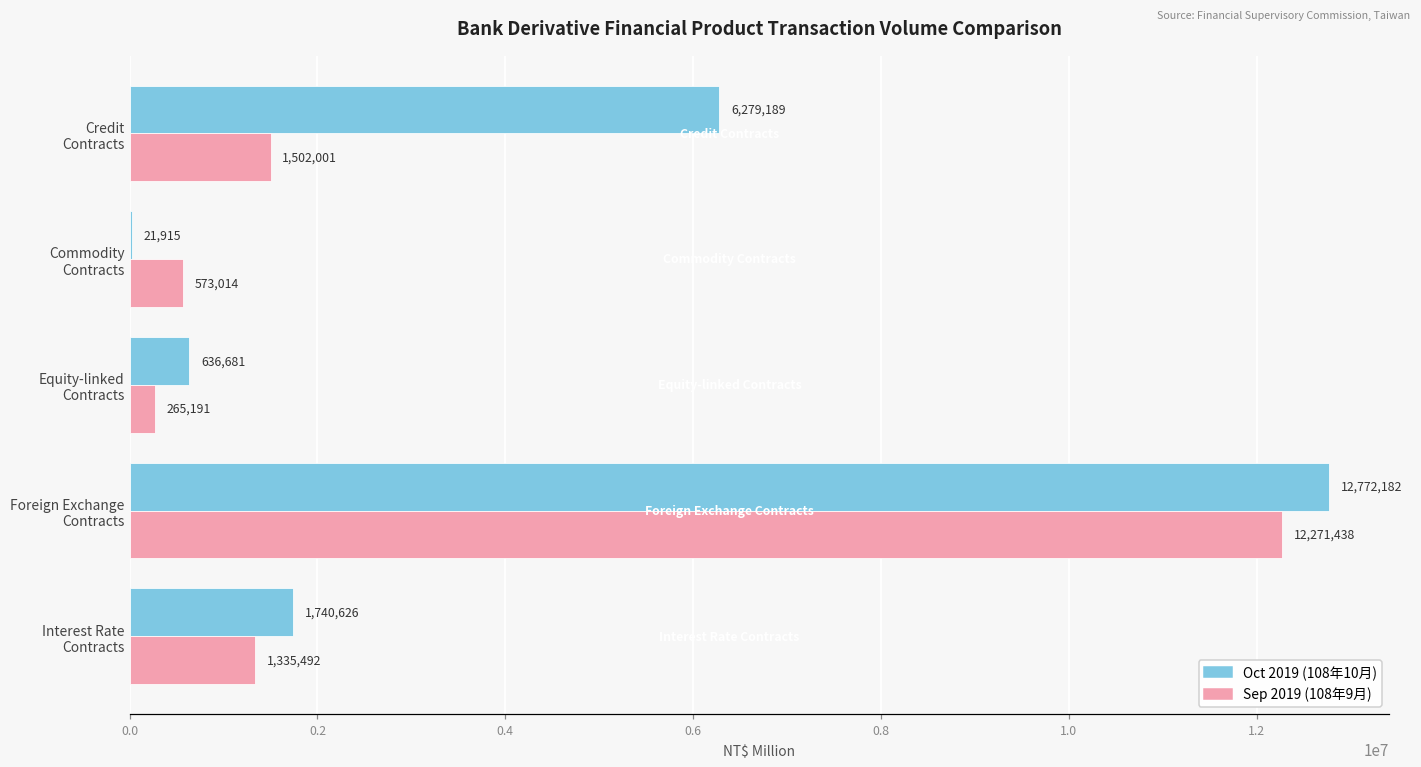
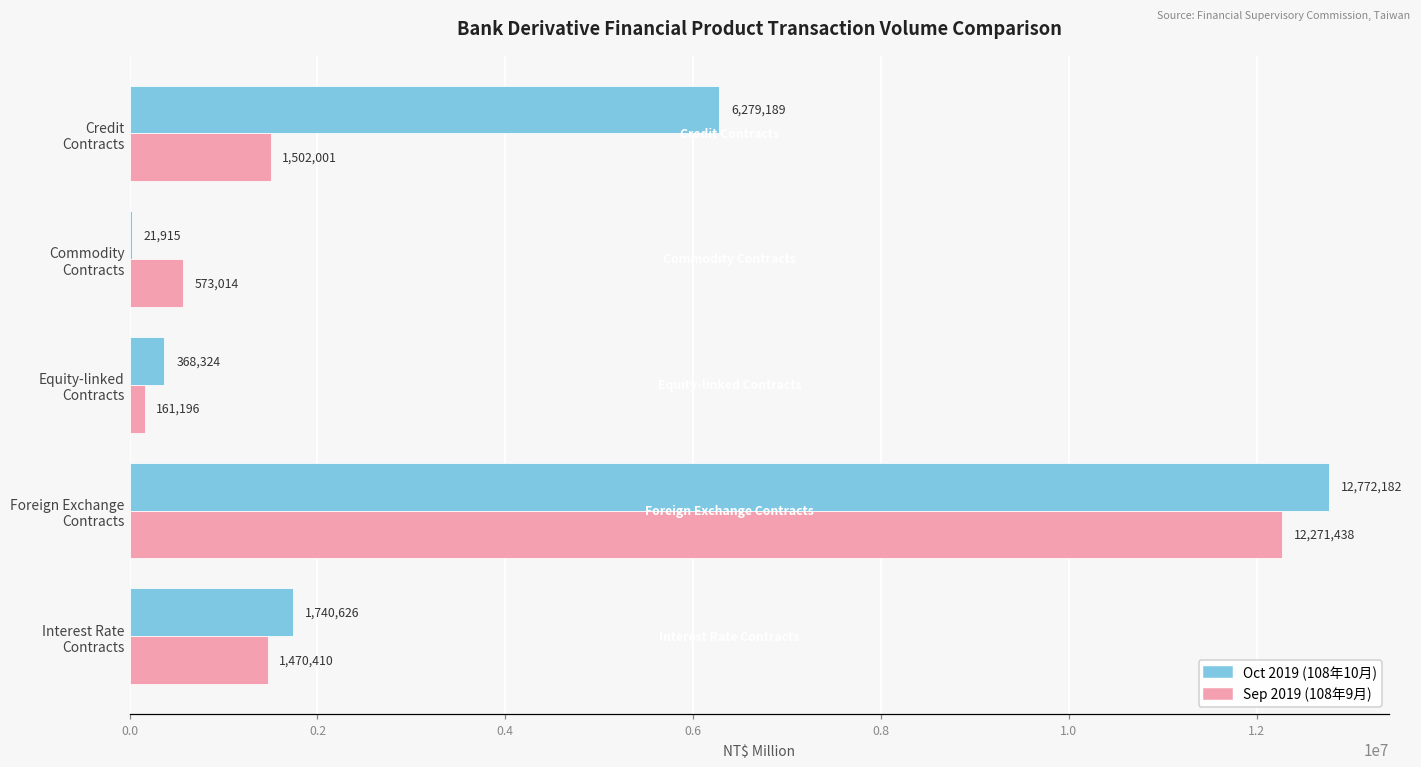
  {
    "Oct 2019 (108年10月)": {
      "Credit Contracts": "6,279,189",
      "Commodity Contracts": "21,915",
-     "Equity-linked Contracts": "636,681",
+     "Equity-linked Contracts": "368,324",
      "Foreign Exchange Contracts": "12,772,182",
      "Interest Rate Contracts": "1,740,626"
    },
    "Sep 2019 (108年9月)": {
      "Credit Contracts": "1,502,001",
      "Commodity Contracts": "573,014",
-     "Equity-linked Contracts": "265,191",
+     "Equity-linked Contracts": "161,196",
      "Foreign Exchange Contracts": "12,271,438",
-     "Interest Rate Contracts": "1,335,492"
+     "Interest Rate Contracts": "1,470,410"
    }
  }
